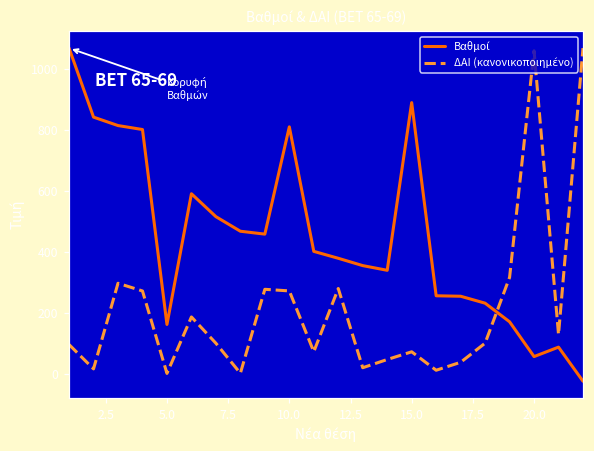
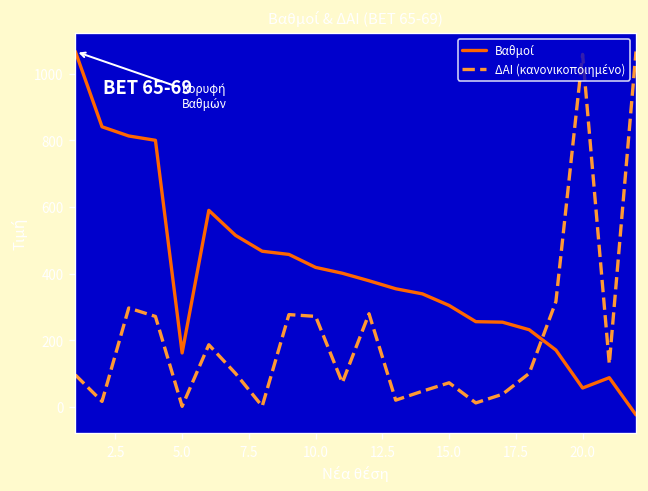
  {
    "Βαθμοί": {
      "5.0": 160,
-     "10.0": 810,
-     "15.0": 890,
+     "10.0": 420,
+     "15.0": 300,
      "20.0": 60
    },
    "ΔΑΙ (κανονικοποιημένο)": {
      "5.0": 0,
      "10.0": 270,
      "15.0": 70
    }
  }
